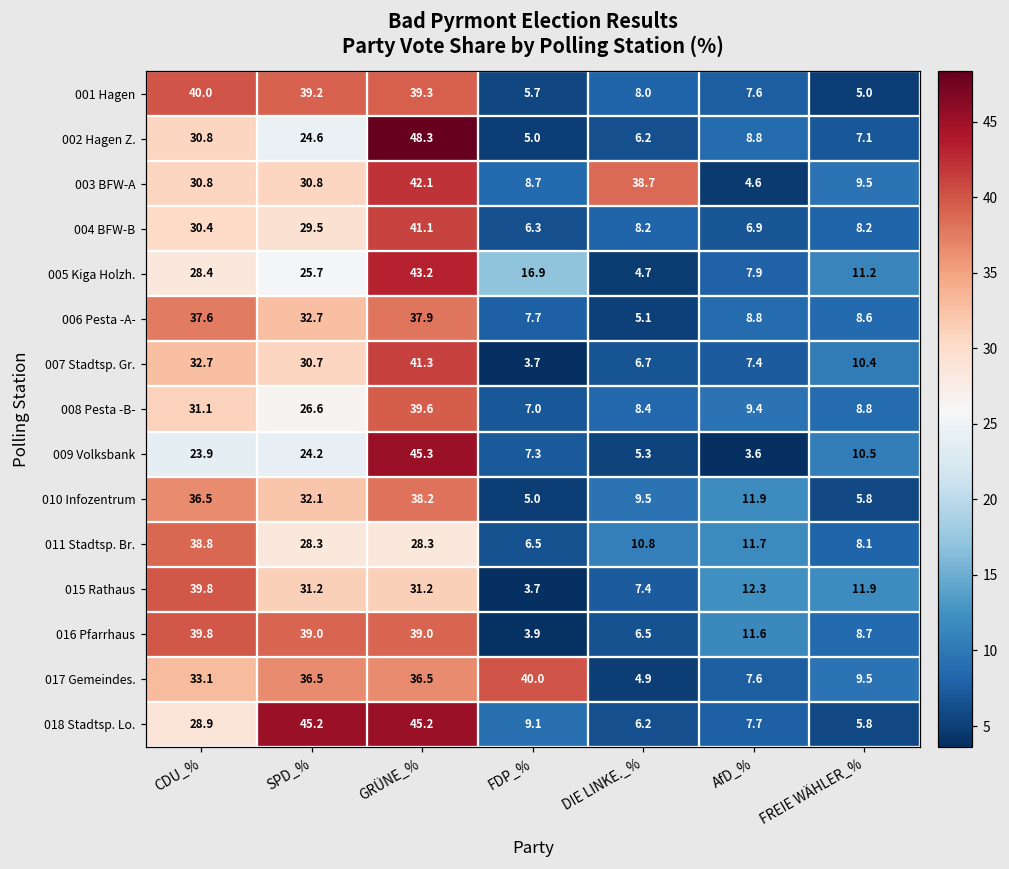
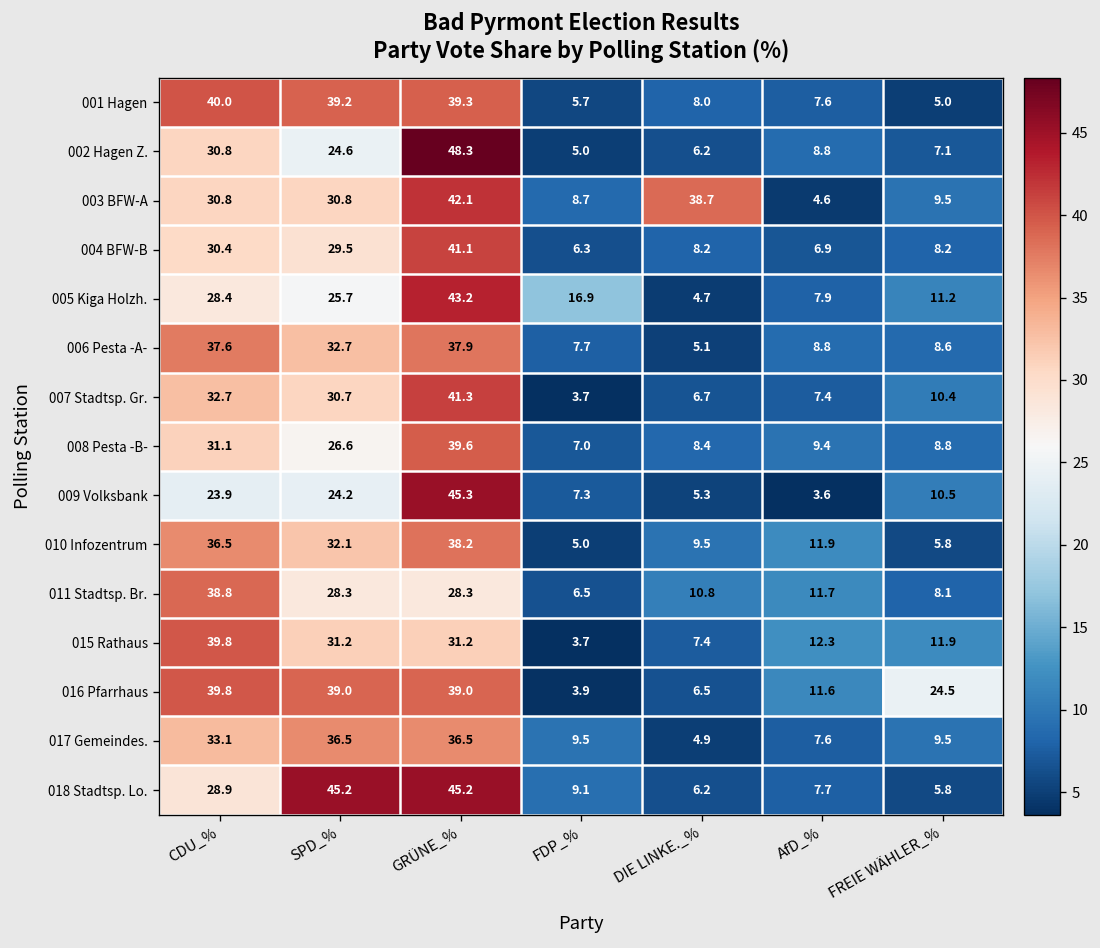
  {
    "001 Hagen": {
      "CDU_%": 40.0,
      "SPD_%": 39.2,
      "GRÜNE_%": 39.3,
      "FDP_%": 5.7,
      "DIE LINKE._%": 8.0,
      "AfD_%": 7.6,
      "FREIE WÄHLER_%": 5.0
    },
    "002 Hagen Z.": {
      "CDU_%": 30.8,
      "SPD_%": 24.6,
      "GRÜNE_%": 48.3,
      "FDP_%": 5.0,
      "DIE LINKE._%": 6.2,
      "AfD_%": 8.8,
      "FREIE WÄHLER_%": 7.1
    },
    "003 BFW-A": {
      "CDU_%": 30.8,
      "SPD_%": 30.8,
      "GRÜNE_%": 42.1,
      "FDP_%": 8.7,
      "DIE LINKE._%": 38.7,
      "AfD_%": 4.6,
      "FREIE WÄHLER_%": 9.5
    },
    "004 BFW-B": {
      "CDU_%": 30.4,
      "SPD_%": 29.5,
      "GRÜNE_%": 41.1,
      "FDP_%": 6.3,
      "DIE LINKE._%": 8.2,
      "AfD_%": 6.9,
      "FREIE WÄHLER_%": 8.2
    },
    "005 Kiga Holzh.": {
      "CDU_%": 28.4,
      "SPD_%": 25.7,
      "GRÜNE_%": 43.2,
      "FDP_%": 16.9,
      "DIE LINKE._%": 4.7,
      "AfD_%": 7.9,
      "FREIE WÄHLER_%": 11.2
    },
    "006 Pesta -A-": {
      "CDU_%": 37.6,
      "SPD_%": 32.7,
      "GRÜNE_%": 37.9,
      "FDP_%": 7.7,
      "DIE LINKE._%": 5.1,
      "AfD_%": 8.8,
      "FREIE WÄHLER_%": 8.6
    },
    "007 Stadtsp. Gr.": {
      "CDU_%": 32.7,
      "SPD_%": 30.7,
      "GRÜNE_%": 41.3,
      "FDP_%": 3.7,
      "DIE LINKE._%": 6.7,
      "AfD_%": 7.4,
      "FREIE WÄHLER_%": 10.4
    },
    "008 Pesta -B-": {
      "CDU_%": 31.1,
      "SPD_%": 26.6,
      "GRÜNE_%": 39.6,
      "FDP_%": 7.0,
      "DIE LINKE._%": 8.4,
      "AfD_%": 9.4,
      "FREIE WÄHLER_%": 8.8
    },
    "009 Volksbank": {
      "CDU_%": 23.9,
      "SPD_%": 24.2,
      "GRÜNE_%": 45.3,
      "FDP_%": 7.3,
      "DIE LINKE._%": 5.3,
      "AfD_%": 3.6,
      "FREIE WÄHLER_%": 10.5
    },
    "010 Infozentrum": {
      "CDU_%": 36.5,
      "SPD_%": 32.1,
      "GRÜNE_%": 38.2,
      "FDP_%": 5.0,
      "DIE LINKE._%": 9.5,
      "AfD_%": 11.9,
      "FREIE WÄHLER_%": 5.8
    },
    "011 Stadtsp. Br.": {
      "CDU_%": 38.8,
      "SPD_%": 28.3,
      "GRÜNE_%": 28.3,
      "FDP_%": 6.5,
      "DIE LINKE._%": 10.8,
      "AfD_%": 11.7,
      "FREIE WÄHLER_%": 8.1
    },
    "015 Rathaus": {
      "CDU_%": 39.8,
      "SPD_%": 31.2,
      "GRÜNE_%": 31.2,
      "FDP_%": 3.7,
      "DIE LINKE._%": 7.4,
      "AfD_%": 12.3,
      "FREIE WÄHLER_%": 11.9
    },
    "016 Pfarrhaus": {
      "CDU_%": 39.8,
      "SPD_%": 39.0,
      "GRÜNE_%": 39.0,
      "FDP_%": 3.9,
      "DIE LINKE._%": 6.5,
      "AfD_%": 11.6,
-     "FREIE WÄHLER_%": 8.7
+     "FREIE WÄHLER_%": 24.5
    },
    "017 Gemeindes.": {
      "CDU_%": 33.1,
      "SPD_%": 36.5,
      "GRÜNE_%": 36.5,
-     "FDP_%": 40.0,
+     "FDP_%": 9.5,
      "DIE LINKE._%": 4.9,
      "AfD_%": 7.6,
      "FREIE WÄHLER_%": 9.5
    },
    "018 Stadtsp. Lo.": {
      "CDU_%": 28.9,
      "SPD_%": 45.2,
      "GRÜNE_%": 45.2,
      "FDP_%": 9.1,
      "DIE LINKE._%": 6.2,
      "AfD_%": 7.7,
      "FREIE WÄHLER_%": 5.8
    }
  }
